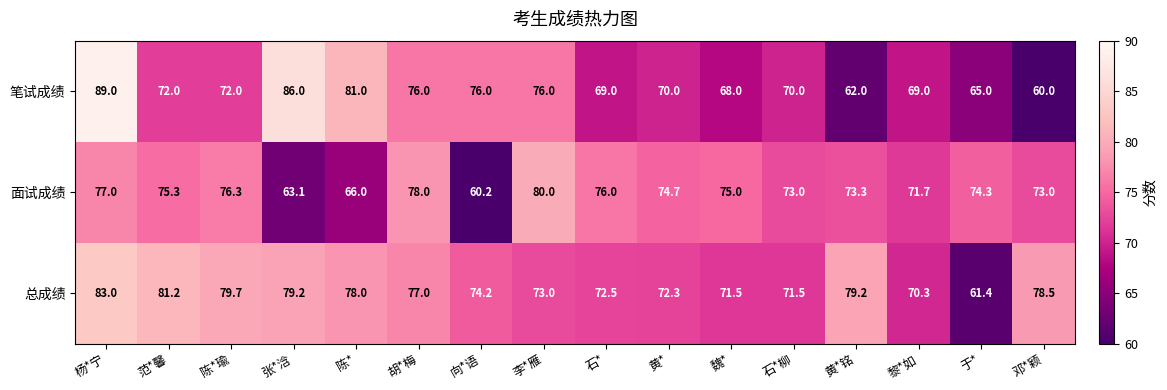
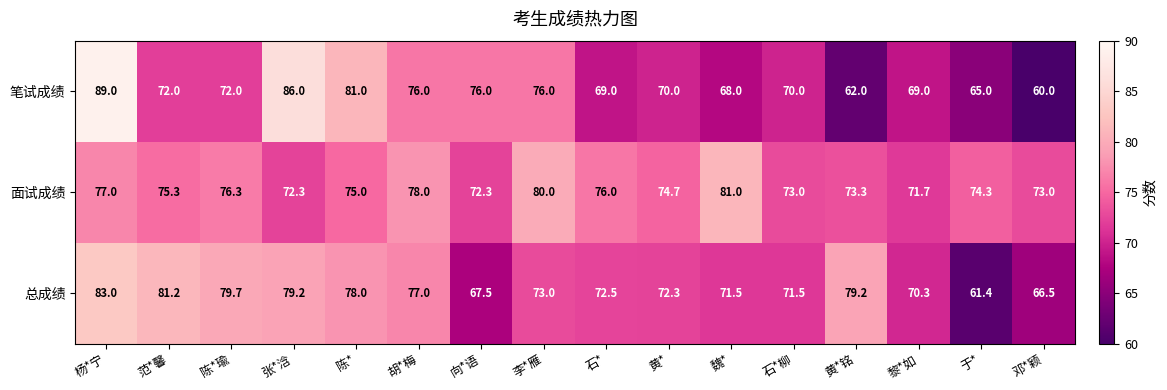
  {
    "笔试成绩": {
      "杨*宁": 89.0,
      "范*馨": 72.0,
      "陈*瑜": 72.0,
      "张*浛": 86.0,
      "陈*": 81.0,
      "胡*梅": 76.0,
      "向*语": 76.0,
      "李*雁": 76.0,
      "石*": 69.0,
      "黄*": 70.0,
      "魏*": 68.0,
      "石*柳": 70.0,
      "黄*铭": 62.0,
      "黎*如": 69.0,
      "于*": 65.0,
      "邓*颖": 60.0
    },
    "面试成绩": {
      "杨*宁": 77.0,
      "范*馨": 75.3,
      "陈*瑜": 76.3,
-     "张*浛": 63.1,
-     "陈*": 66.0,
+     "张*浛": 72.3,
+     "陈*": 75.0,
      "胡*梅": 78.0,
-     "向*语": 60.2,
+     "向*语": 72.3,
      "李*雁": 80.0,
      "石*": 76.0,
      "黄*": 74.7,
-     "魏*": 75.0,
+     "魏*": 81.0,
      "石*柳": 73.0,
      "黄*铭": 73.3,
      "黎*如": 71.7,
      "于*": 74.3,
      "邓*颖": 73.0
    },
    "总成绩": {
      "杨*宁": 83.0,
      "范*馨": 81.2,
      "陈*瑜": 79.7,
      "张*浛": 79.2,
      "陈*": 78.0,
      "胡*梅": 77.0,
-     "向*语": 74.2,
+     "向*语": 67.5,
      "李*雁": 73.0,
      "石*": 72.5,
      "黄*": 72.3,
      "魏*": 71.5,
      "石*柳": 71.5,
      "黄*铭": 79.2,
      "黎*如": 70.3,
      "于*": 61.4,
-     "邓*颖": 78.5
+     "邓*颖": 66.5
    }
  }
